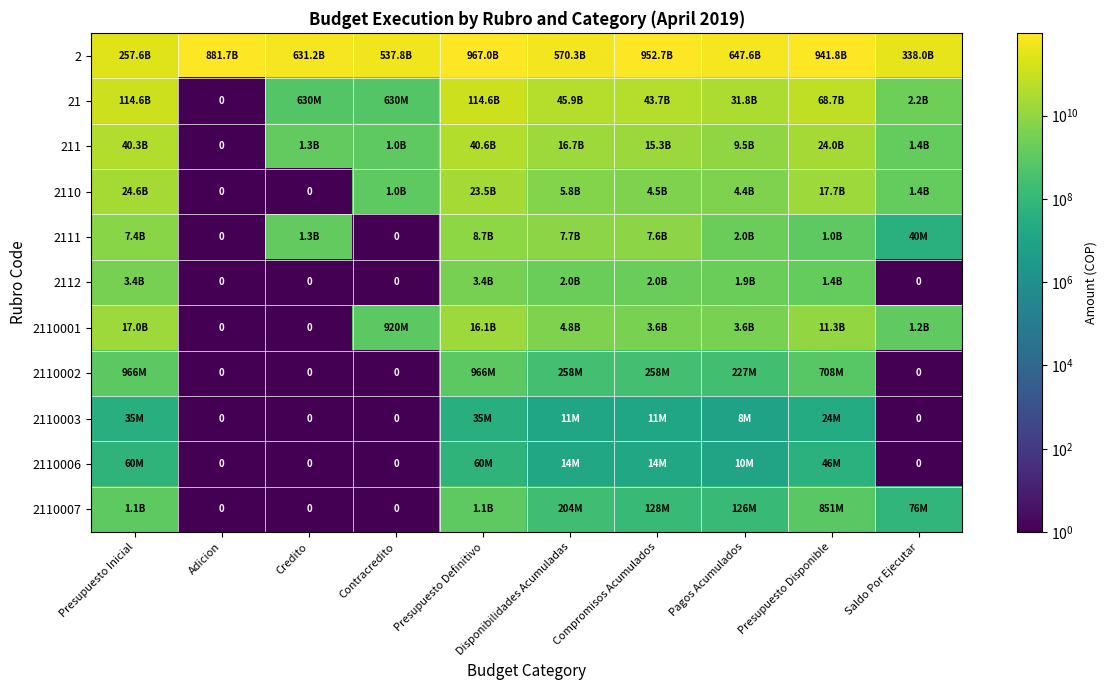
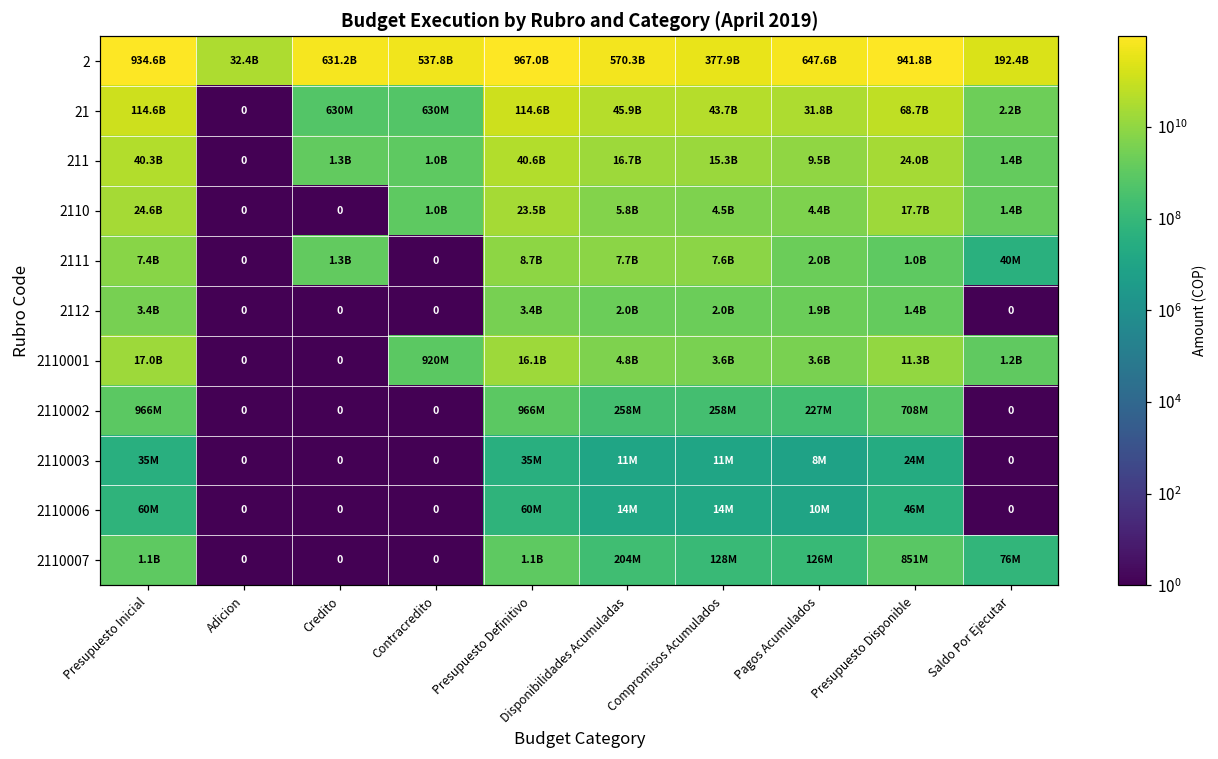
  {
    "2": {
-     "Presupuesto Inicial": "257.6B",
-     "Adicion": "881.7B",
+     "Presupuesto Inicial": "934.6B",
+     "Adicion": "32.4B",
      "Credito": "631.2B",
      "Contracredito": "537.8B",
      "Presupuesto Definitivo": "967.0B",
      "Disponibilidades Acumuladas": "570.3B",
-     "Compromisos Acumulados": "952.7B",
+     "Compromisos Acumulados": "377.9B",
      "Pagos Acumulados": "647.6B",
      "Presupuesto Disponible": "941.8B",
-     "Saldo Por Ejecutar": "338.0B"
+     "Saldo Por Ejecutar": "192.4B"
    },
    "21": {
      "Presupuesto Inicial": "114.6B",
      "Adicion": "0",
      "Credito": "630M",
      "Contracredito": "630M",
      "Presupuesto Definitivo": "114.6B",
      "Disponibilidades Acumuladas": "45.9B",
      "Compromisos Acumulados": "43.7B",
      "Pagos Acumulados": "31.8B",
      "Presupuesto Disponible": "68.7B",
      "Saldo Por Ejecutar": "2.2B"
    },
    "211": {
      "Presupuesto Inicial": "40.3B",
      "Adicion": "0",
      "Credito": "1.3B",
      "Contracredito": "1.0B",
      "Presupuesto Definitivo": "40.6B",
      "Disponibilidades Acumuladas": "16.7B",
      "Compromisos Acumulados": "15.3B",
      "Pagos Acumulados": "9.5B",
      "Presupuesto Disponible": "24.0B",
      "Saldo Por Ejecutar": "1.4B"
    },
    "2110": {
      "Presupuesto Inicial": "24.6B",
      "Adicion": "0",
      "Credito": "0",
      "Contracredito": "1.0B",
      "Presupuesto Definitivo": "23.5B",
      "Disponibilidades Acumuladas": "5.8B",
      "Compromisos Acumulados": "4.5B",
      "Pagos Acumulados": "4.4B",
      "Presupuesto Disponible": "17.7B",
      "Saldo Por Ejecutar": "1.4B"
    },
    "2111": {
      "Presupuesto Inicial": "7.4B",
      "Adicion": "0",
      "Credito": "1.3B",
      "Contracredito": "0",
      "Presupuesto Definitivo": "8.7B",
      "Disponibilidades Acumuladas": "7.7B",
      "Compromisos Acumulados": "7.6B",
      "Pagos Acumulados": "2.0B",
      "Presupuesto Disponible": "1.0B",
      "Saldo Por Ejecutar": "40M"
    },
    "2112": {
      "Presupuesto Inicial": "3.4B",
      "Adicion": "0",
      "Credito": "0",
      "Contracredito": "0",
      "Presupuesto Definitivo": "3.4B",
      "Disponibilidades Acumuladas": "2.0B",
      "Compromisos Acumulados": "2.0B",
      "Pagos Acumulados": "1.9B",
      "Presupuesto Disponible": "1.4B",
      "Saldo Por Ejecutar": "0"
    },
    "2110001": {
      "Presupuesto Inicial": "17.0B",
      "Adicion": "0",
      "Credito": "0",
      "Contracredito": "920M",
      "Presupuesto Definitivo": "16.1B",
      "Disponibilidades Acumuladas": "4.8B",
      "Compromisos Acumulados": "3.6B",
      "Pagos Acumulados": "3.6B",
      "Presupuesto Disponible": "11.3B",
      "Saldo Por Ejecutar": "1.2B"
    },
    "2110002": {
      "Presupuesto Inicial": "966M",
      "Adicion": "0",
      "Credito": "0",
      "Contracredito": "0",
      "Presupuesto Definitivo": "966M",
      "Disponibilidades Acumuladas": "258M",
      "Compromisos Acumulados": "258M",
      "Pagos Acumulados": "227M",
      "Presupuesto Disponible": "708M",
      "Saldo Por Ejecutar": "0"
    },
    "2110003": {
      "Presupuesto Inicial": "35M",
      "Adicion": "0",
      "Credito": "0",
      "Contracredito": "0",
      "Presupuesto Definitivo": "35M",
      "Disponibilidades Acumuladas": "11M",
      "Compromisos Acumulados": "11M",
      "Pagos Acumulados": "8M",
      "Presupuesto Disponible": "24M",
      "Saldo Por Ejecutar": "0"
    },
    "2110006": {
      "Presupuesto Inicial": "60M",
      "Adicion": "0",
      "Credito": "0",
      "Contracredito": "0",
      "Presupuesto Definitivo": "60M",
      "Disponibilidades Acumuladas": "14M",
      "Compromisos Acumulados": "14M",
      "Pagos Acumulados": "10M",
      "Presupuesto Disponible": "46M",
      "Saldo Por Ejecutar": "0"
    },
    "2110007": {
      "Presupuesto Inicial": "1.1B",
      "Adicion": "0",
      "Credito": "0",
      "Contracredito": "0",
      "Presupuesto Definitivo": "1.1B",
      "Disponibilidades Acumuladas": "204M",
      "Compromisos Acumulados": "128M",
      "Pagos Acumulados": "126M",
      "Presupuesto Disponible": "851M",
      "Saldo Por Ejecutar": "76M"
    }
  }
